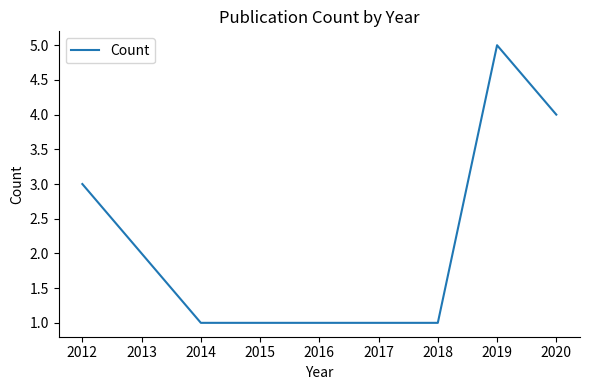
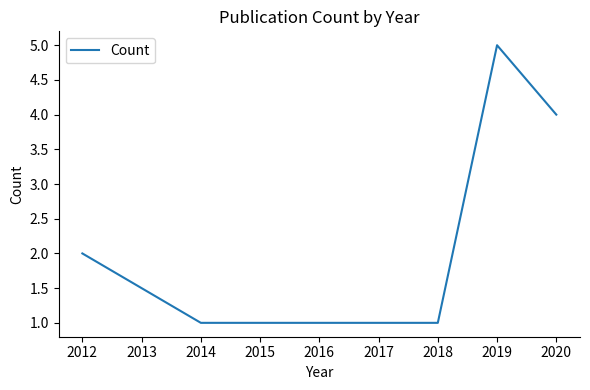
  {
-   "2012": 3,
+   "2012": 2,
    "2014": 1,
    "2018": 1,
    "2019": 5,
    "2020": 4
  }
